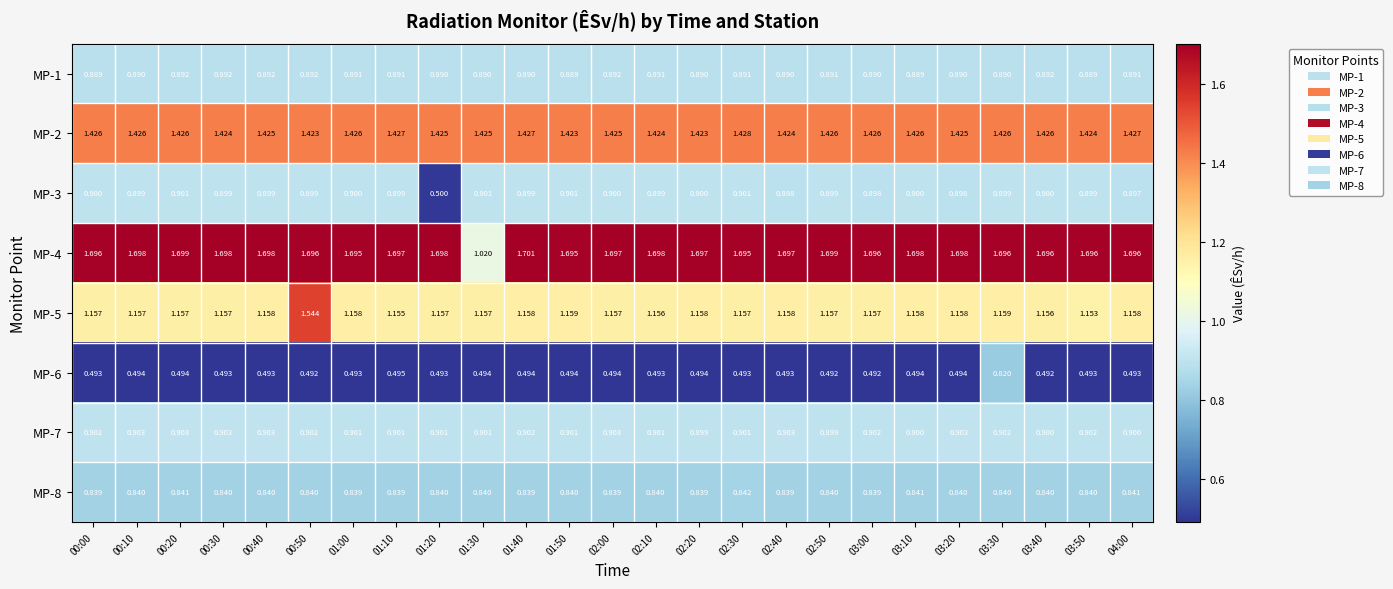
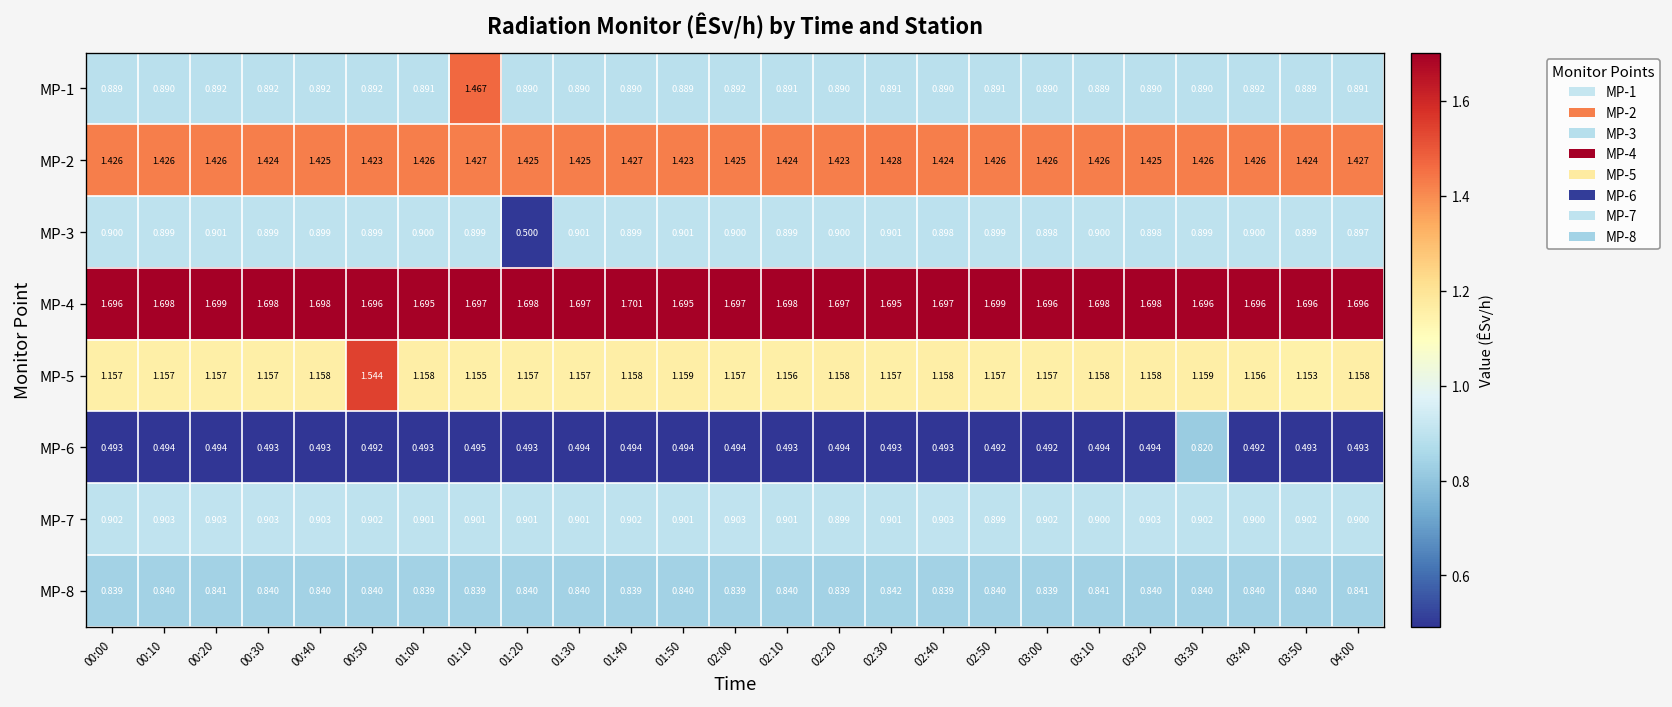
  {
    "MP-1": {
      "00:00": 0.889,
      "00:10": 0.890,
      "00:20": 0.892,
      "00:30": 0.892,
      "00:40": 0.892,
      "00:50": 0.892,
      "01:00": 0.891,
-     "01:10": 0.891,
+     "01:10": 1.467,
      "01:20": 0.890,
      "01:30": 0.890,
      "01:40": 0.890,
      "01:50": 0.889,
      "02:00": 0.892,
      "02:10": 0.891,
      "02:20": 0.890,
      "02:30": 0.891,
      "02:40": 0.890,
      "02:50": 0.891,
      "03:00": 0.890,
      "03:10": 0.889,
      "03:20": 0.890,
      "03:30": 0.890,
      "03:40": 0.892,
      "03:50": 0.889,
      "04:00": 0.891
    },
    "MP-2": {
      "00:00": 1.426,
      "00:10": 1.426,
      "00:20": 1.426,
      "00:30": 1.424,
      "00:40": 1.425,
      "00:50": 1.423,
      "01:00": 1.426,
      "01:10": 1.427,
      "01:20": 1.425,
      "01:30": 1.425,
      "01:40": 1.427,
      "01:50": 1.423,
      "02:00": 1.425,
      "02:10": 1.424,
      "02:20": 1.423,
      "02:30": 1.428,
      "02:40": 1.424,
      "02:50": 1.426,
      "03:00": 1.426,
      "03:10": 1.426,
      "03:20": 1.425,
      "03:30": 1.426,
      "03:40": 1.426,
      "03:50": 1.424,
      "04:00": 1.427
    },
    "MP-3": {
      "00:00": 0.900,
      "00:10": 0.899,
      "00:20": 0.901,
      "00:30": 0.899,
      "00:40": 0.899,
      "00:50": 0.899,
      "01:00": 0.900,
      "01:10": 0.899,
      "01:20": 0.500,
      "01:30": 0.901,
      "01:40": 0.899,
      "01:50": 0.901,
      "02:00": 0.900,
      "02:10": 0.899,
      "02:20": 0.900,
      "02:30": 0.901,
      "02:40": 0.898,
      "02:50": 0.899,
      "03:00": 0.898,
      "03:10": 0.900,
      "03:20": 0.898,
      "03:30": 0.899,
      "03:40": 0.900,
      "03:50": 0.899,
      "04:00": 0.897
    },
    "MP-4": {
      "00:00": 1.696,
      "00:10": 1.698,
      "00:20": 1.699,
      "00:30": 1.698,
      "00:40": 1.698,
      "00:50": 1.696,
      "01:00": 1.695,
      "01:10": 1.697,
      "01:20": 1.698,
-     "01:30": 1.020,
+     "01:30": 1.697,
      "01:40": 1.701,
      "01:50": 1.695,
      "02:00": 1.697,
      "02:10": 1.698,
      "02:20": 1.697,
      "02:30": 1.695,
      "02:40": 1.697,
      "02:50": 1.699,
      "03:00": 1.696,
      "03:10": 1.698,
      "03:20": 1.698,
      "03:30": 1.696,
      "03:40": 1.696,
      "03:50": 1.696,
      "04:00": 1.696
    },
    "MP-5": {
      "00:00": 1.157,
      "00:10": 1.157,
      "00:20": 1.157,
      "00:30": 1.157,
      "00:40": 1.158,
      "00:50": 1.544,
      "01:00": 1.158,
      "01:10": 1.155,
      "01:20": 1.157,
      "01:30": 1.157,
      "01:40": 1.158,
      "01:50": 1.159,
      "02:00": 1.157,
      "02:10": 1.156,
      "02:20": 1.158,
      "02:30": 1.157,
      "02:40": 1.158,
      "02:50": 1.157,
      "03:00": 1.157,
      "03:10": 1.158,
      "03:20": 1.158,
      "03:30": 1.159,
      "03:40": 1.156,
      "03:50": 1.153,
      "04:00": 1.158
    },
    "MP-6": {
      "00:00": 0.493,
      "00:10": 0.494,
      "00:20": 0.494,
      "00:30": 0.493,
      "00:40": 0.493,
      "00:50": 0.492,
      "01:00": 0.493,
      "01:10": 0.495,
      "01:20": 0.493,
      "01:30": 0.494,
      "01:40": 0.494,
      "01:50": 0.494,
      "02:00": 0.494,
      "02:10": 0.493,
      "02:20": 0.494,
      "02:30": 0.493,
      "02:40": 0.493,
      "02:50": 0.492,
      "03:00": 0.492,
      "03:10": 0.494,
      "03:20": 0.494,
      "03:30": 0.820,
      "03:40": 0.492,
      "03:50": 0.493,
      "04:00": 0.493
    },
    "MP-7": {
      "00:00": 0.902,
      "00:10": 0.903,
      "00:20": 0.903,
      "00:30": 0.903,
      "00:40": 0.903,
      "00:50": 0.902,
      "01:00": 0.901,
      "01:10": 0.901,
      "01:20": 0.901,
      "01:30": 0.901,
      "01:40": 0.902,
      "01:50": 0.901,
      "02:00": 0.903,
      "02:10": 0.901,
      "02:20": 0.899,
      "02:30": 0.901,
      "02:40": 0.903,
      "02:50": 0.899,
      "03:00": 0.902,
      "03:10": 0.900,
      "03:20": 0.903,
      "03:30": 0.902,
      "03:40": 0.900,
      "03:50": 0.902,
      "04:00": 0.900
    },
    "MP-8": {
      "00:00": 0.839,
      "00:10": 0.840,
      "00:20": 0.841,
      "00:30": 0.840,
      "00:40": 0.840,
      "00:50": 0.840,
      "01:00": 0.839,
      "01:10": 0.839,
      "01:20": 0.840,
      "01:30": 0.840,
      "01:40": 0.839,
      "01:50": 0.840,
      "02:00": 0.839,
      "02:10": 0.840,
      "02:20": 0.839,
      "02:30": 0.842,
      "02:40": 0.839,
      "02:50": 0.840,
      "03:00": 0.839,
      "03:10": 0.841,
      "03:20": 0.840,
      "03:30": 0.840,
      "03:40": 0.840,
      "03:50": 0.840,
      "04:00": 0.841
    }
  }
